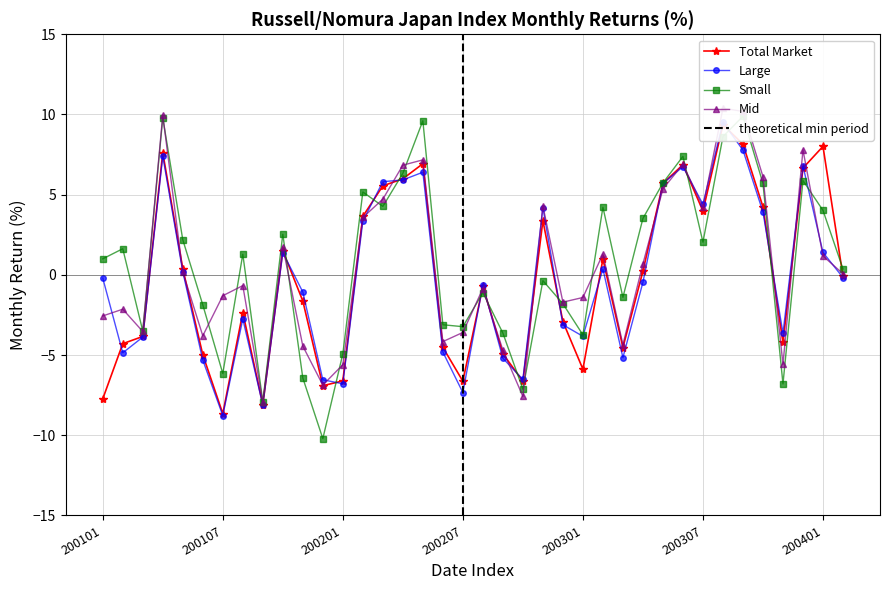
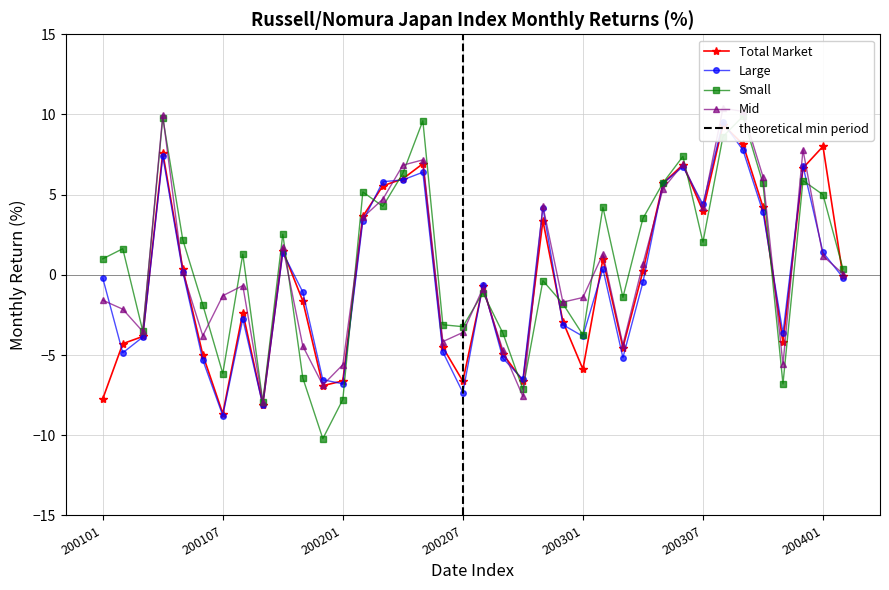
  {
    "Total Market": {
      "200101": -7.7,
      "200201": -6.6,
      "200207": -6.6,
      "200301": -5.9,
      "200307": 4.0,
      "200401": 8.0
    },
    "Large": {
      "200101": -0.2,
      "200201": -6.8,
      "200207": -7.3,
      "200307": 4.4,
      "200401": 1.4
    },
    "Small": {
      "200101": 1.0,
      "200107": -6.2,
-     "200201": -4.9,
+     "200201": -7.8,
      "200207": -3.2,
      "200307": 2.0,
-     "200401": 4.0
+     "200401": 5.0
    },
    "Mid": {
-     "200101": -2.6,
+     "200101": -1.6,
      "200107": -1.3,
      "200201": -5.6,
      "200207": -3.6,
      "200301": -1.4,
      "200307": 4.2,
      "200401": 1.2
    }
  }
